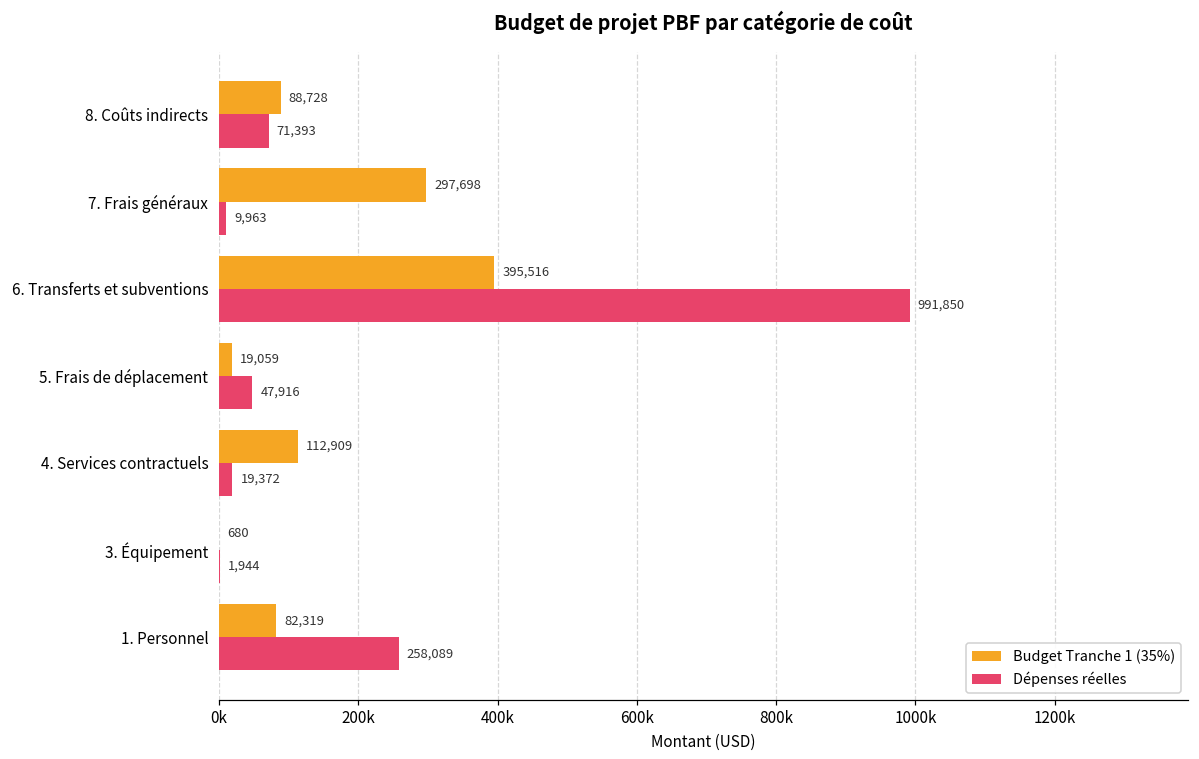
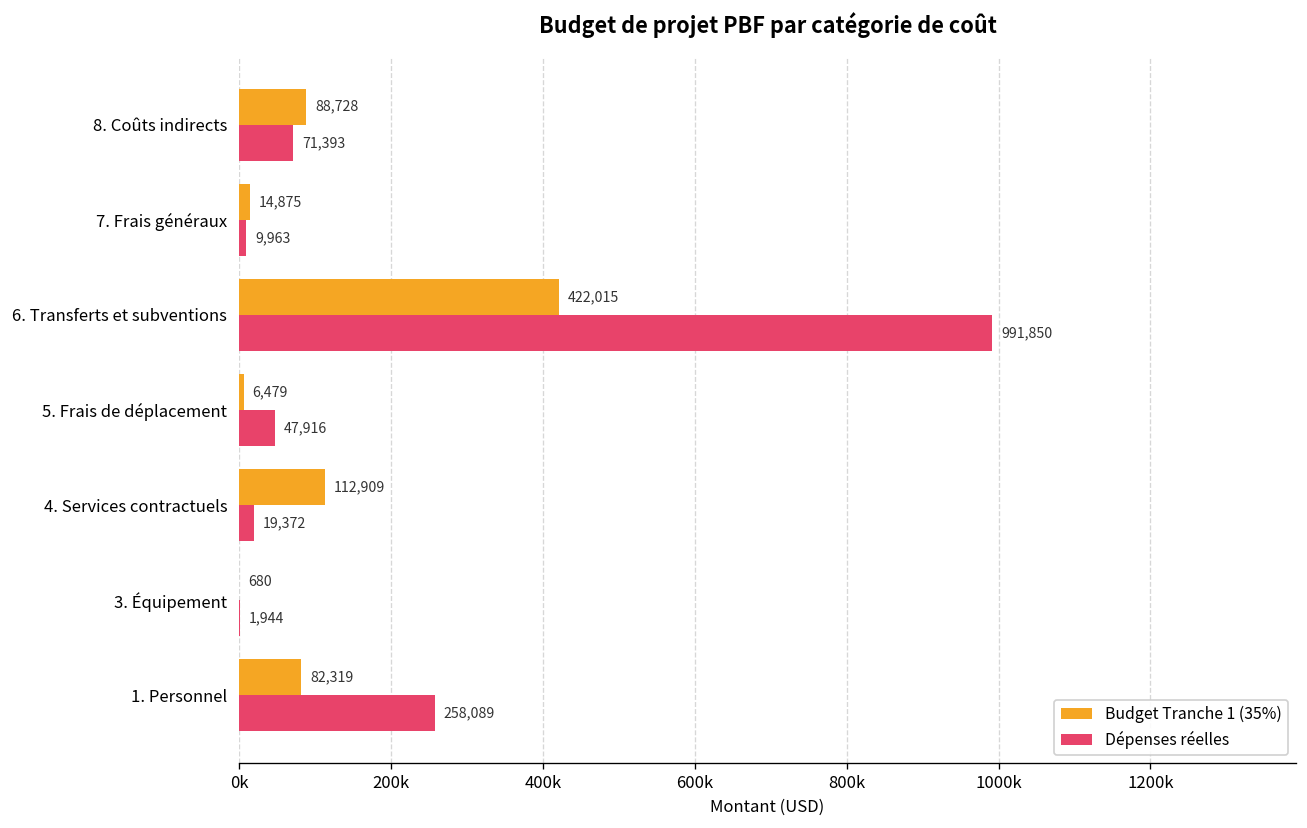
  {
    "Budget Tranche 1 (35%)": {
      "8. Coûts indirects": "88,728",
-     "7. Frais généraux": "297,698",
-     "6. Transferts et subventions": "395,516",
-     "5. Frais de déplacement": "19,059",
+     "7. Frais généraux": "14,875",
+     "6. Transferts et subventions": "422,015",
+     "5. Frais de déplacement": "6,479",
      "4. Services contractuels": "112,909",
      "3. Équipement": "680",
      "1. Personnel": "82,319"
    },
    "Dépenses réelles": {
      "8. Coûts indirects": "71,393",
      "7. Frais généraux": "9,963",
      "6. Transferts et subventions": "991,850",
      "5. Frais de déplacement": "47,916",
      "4. Services contractuels": "19,372",
      "3. Équipement": "1,944",
      "1. Personnel": "258,089"
    }
  }
